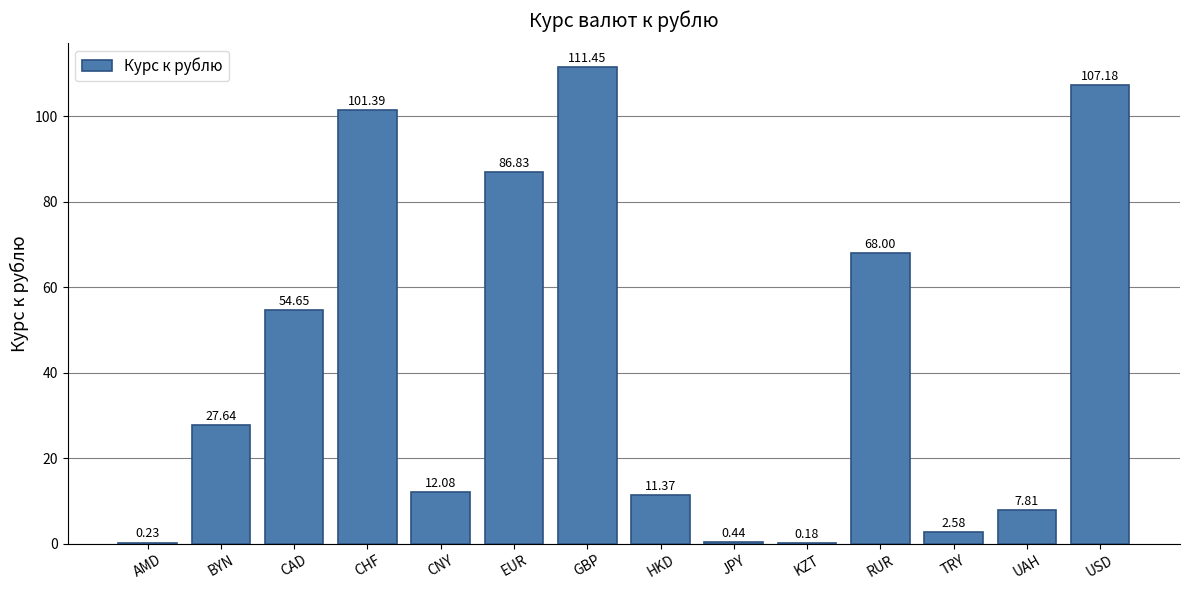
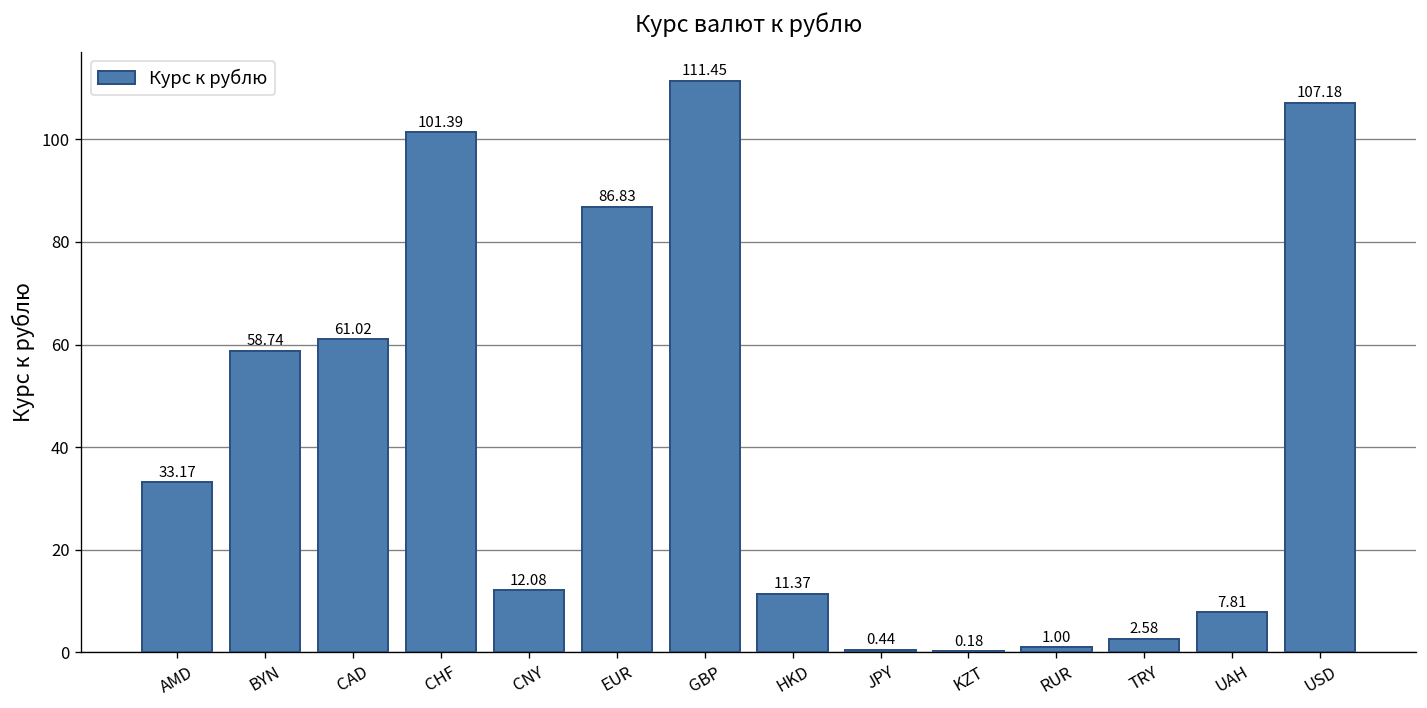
  {
-   "AMD": 0.23,
-   "BYN": 27.64,
-   "CAD": 54.65,
+   "AMD": 33.17,
+   "BYN": 58.74,
+   "CAD": 61.02,
    "CHF": 101.39,
    "CNY": 12.08,
    "EUR": 86.83,
    "GBP": 111.45,
    "HKD": 11.37,
    "JPY": 0.44,
    "KZT": 0.18,
-   "RUR": 68.00,
+   "RUR": 1.00,
    "TRY": 2.58,
    "UAH": 7.81,
    "USD": 107.18
  }
